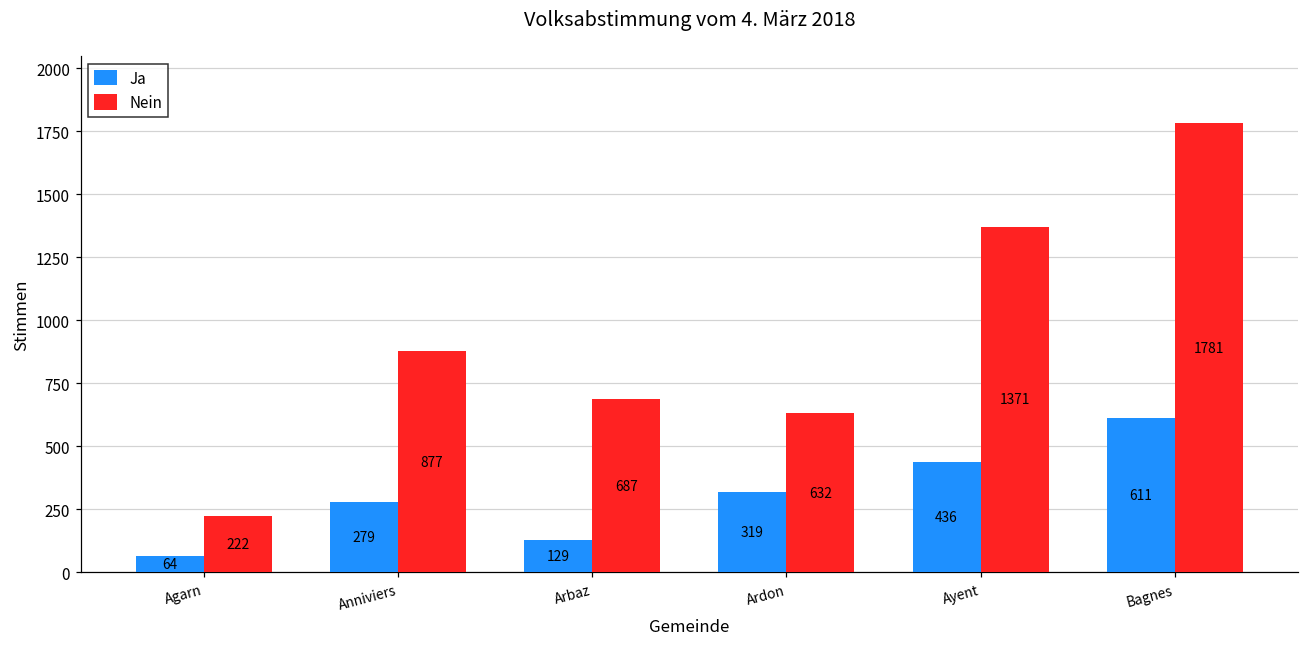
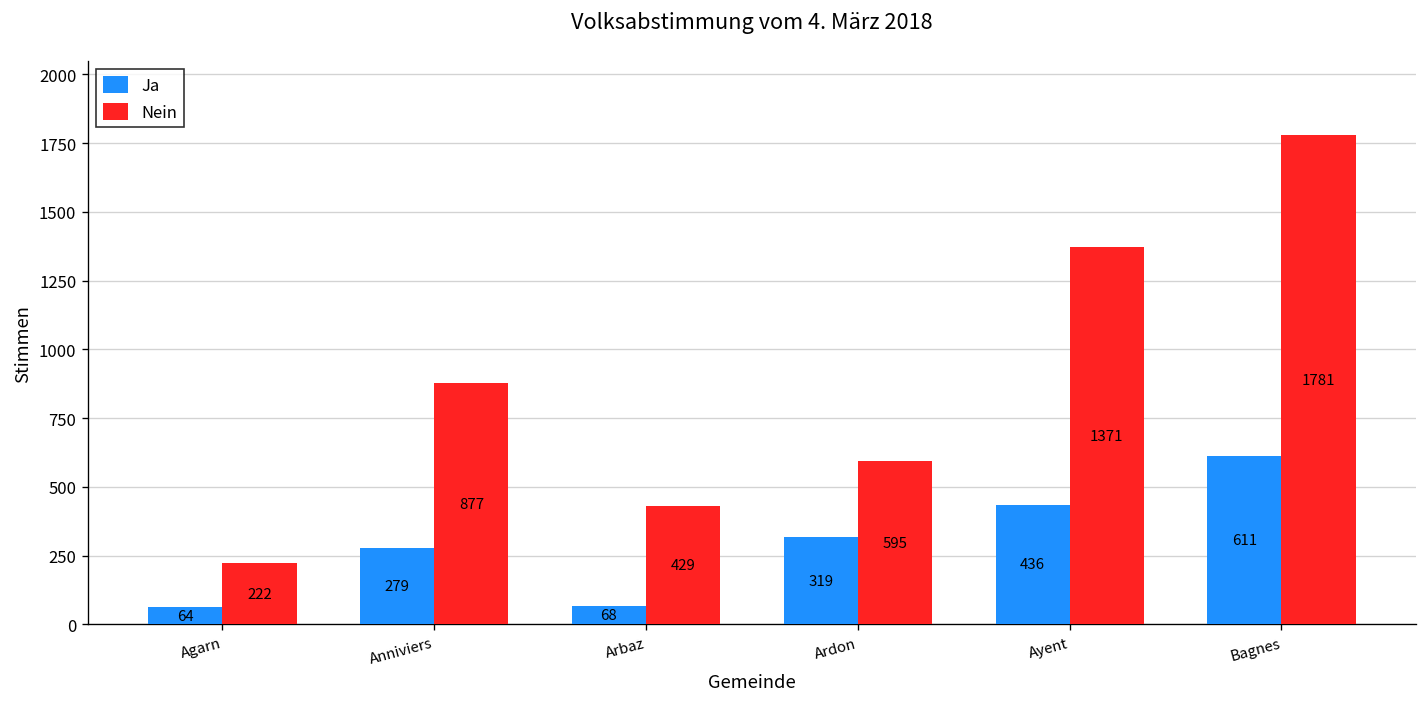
  {
    "Ja": {
      "Agarn": 64,
      "Anniviers": 279,
-     "Arbaz": 129,
+     "Arbaz": 68,
      "Ardon": 319,
      "Ayent": 436,
      "Bagnes": 611
    },
    "Nein": {
      "Agarn": 222,
      "Anniviers": 877,
-     "Arbaz": 687,
-     "Ardon": 632,
+     "Arbaz": 429,
+     "Ardon": 595,
      "Ayent": 1371,
      "Bagnes": 1781
    }
  }
